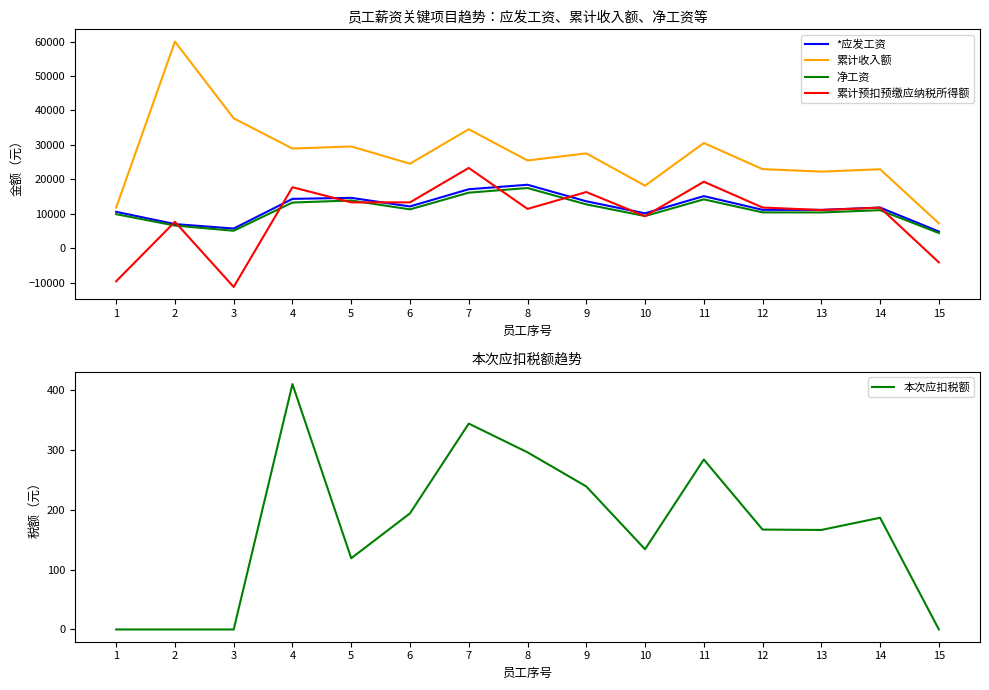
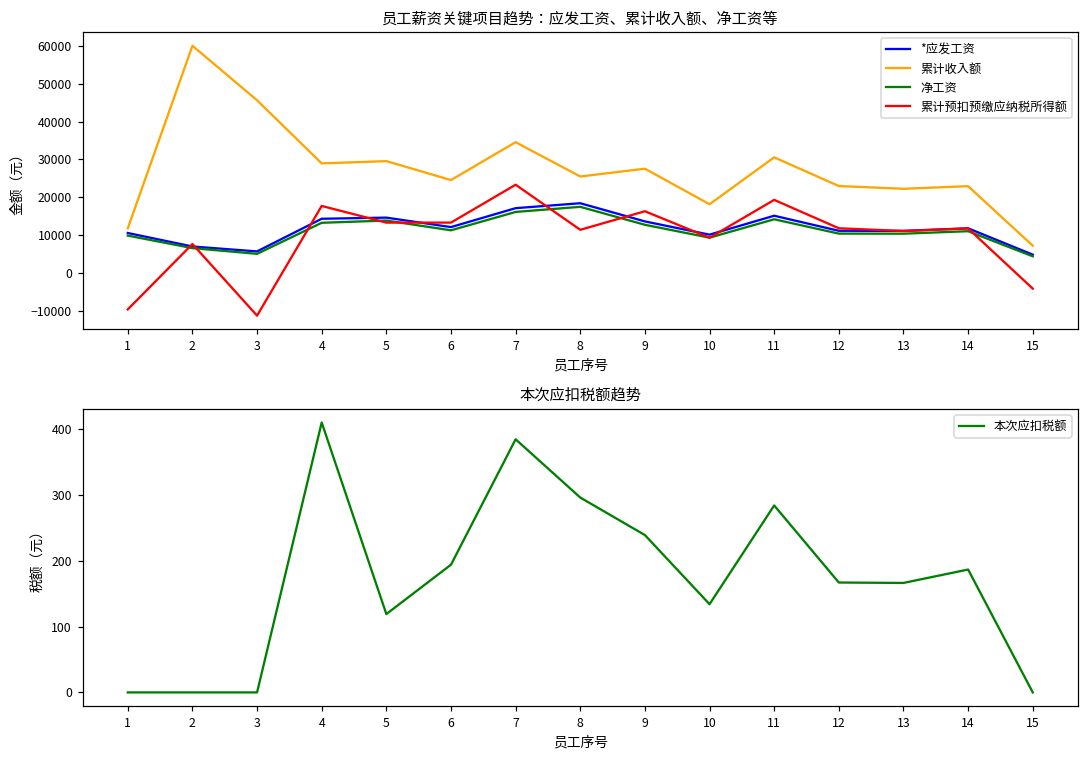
  {
    "员工薪资关键项目趋势：应发工资、累计收入额、净工资等": {
      "*应发工资": {
        "4": 14000,
        "5": 15000,
        "6": 12000,
        "7": 17000,
        "8": 18000,
        "9": 14000,
        "10": 10000,
        "11": 15000
      },
      "累计收入额": {
        "1": 12000,
        "2": 60000,
-       "3": 38000,
+       "3": 46000,
        "4": 29000,
        "5": 30000,
        "6": 25000,
        "7": 35000,
        "8": 25000,
        "9": 28000,
        "10": 18000,
        "11": 31000,
        "12": 23000,
        "13": 22000,
        "14": 23000,
        "15": 7000
      },
      "净工资": {
        "4": 13000,
        "6": 11000,
        "7": 16000,
        "8": 17000,
        "9": 13000,
        "11": 14000,
        "12": 10000
      },
      "累计预扣预缴应纳税所得额": {
        "1": -10000,
        "3": -11000,
        "4": 18000,
        "6": 13000,
        "7": 23000,
        "8": 11000,
        "9": 16000,
        "11": 19000,
        "15": -4000
      }
    },
    "本次应扣税额趋势": {
      "1": 0,
      "2": 0,
      "3": 0,
      "4": 410,
      "5": 120,
      "6": 190,
-     "7": 340,
+     "7": 380,
      "8": 300,
      "9": 240,
      "10": 130,
      "11": 280,
      "12": 170,
      "13": 170,
      "14": 190,
      "15": 0
    }
  }
